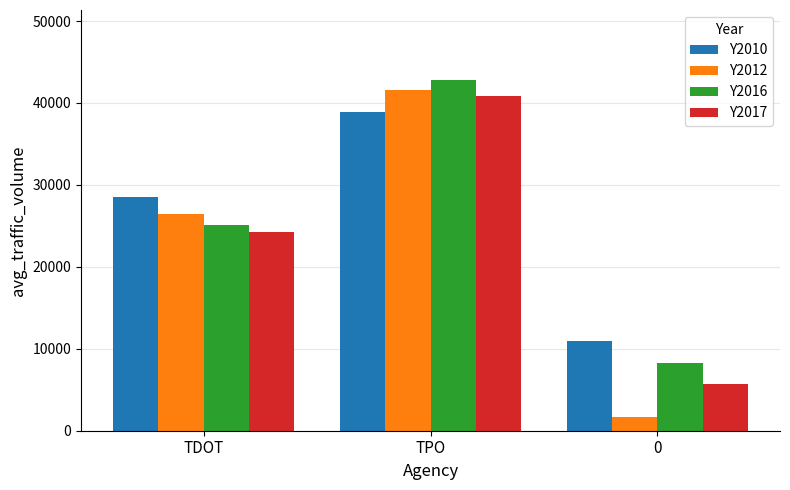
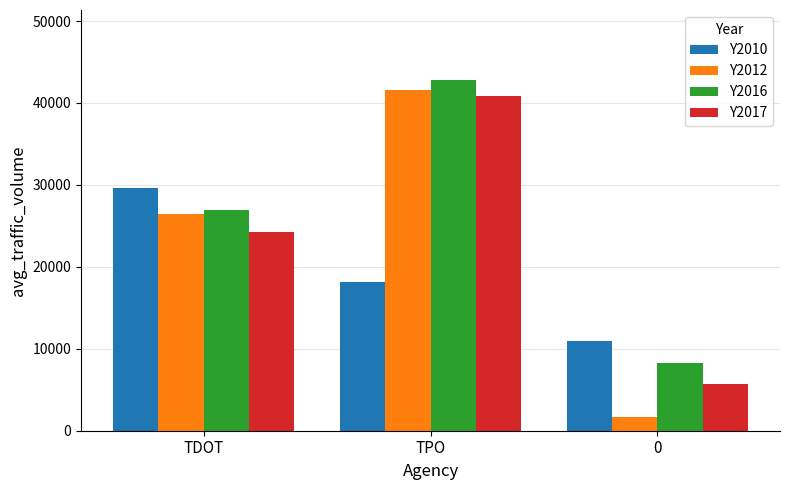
  {
    "Y2010": {
-     "TDOT": 28000,
-     "TPO": 39000,
+     "TDOT": 30000,
+     "TPO": 18000,
      "0": 11000
    },
    "Y2012": {
      "TDOT": 26000,
      "TPO": 42000,
      "0": 2000
    },
    "Y2016": {
-     "TDOT": 25000,
+     "TDOT": 27000,
      "TPO": 43000,
      "0": 8000
    },
    "Y2017": {
      "TDOT": 24000,
      "TPO": 41000,
      "0": 6000
    }
  }
